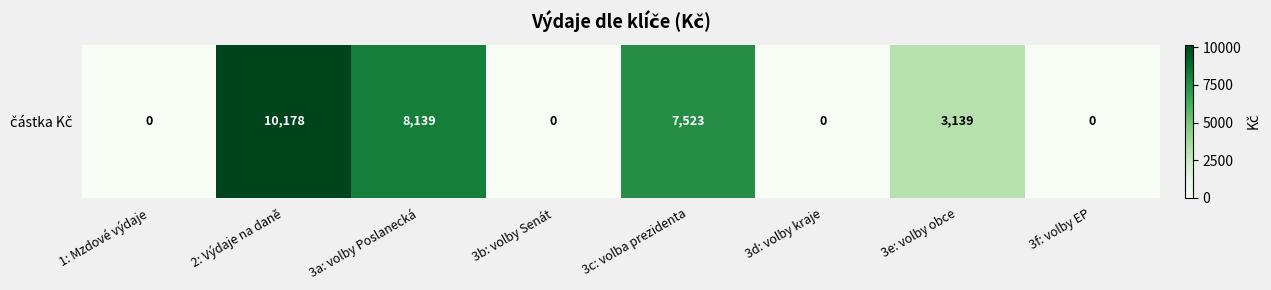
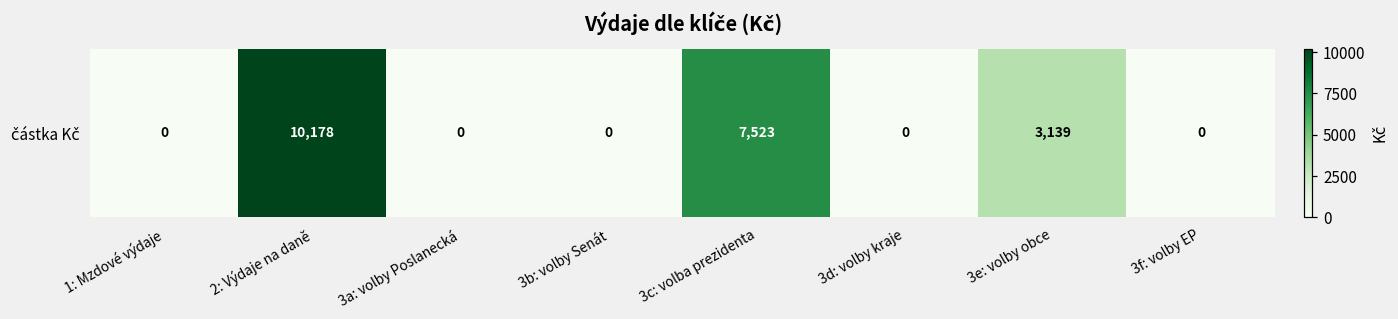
  {
    "částka Kč": {
      "1: Mzdové výdaje": "0",
      "2: Výdaje na daně": "10,178",
-     "3a: volby Poslanecká": "8,139",
+     "3a: volby Poslanecká": "0",
      "3b: volby Senát": "0",
      "3c: volba prezidenta": "7,523",
      "3d: volby kraje": "0",
      "3e: volby obce": "3,139",
      "3f: volby EP": "0"
    }
  }
